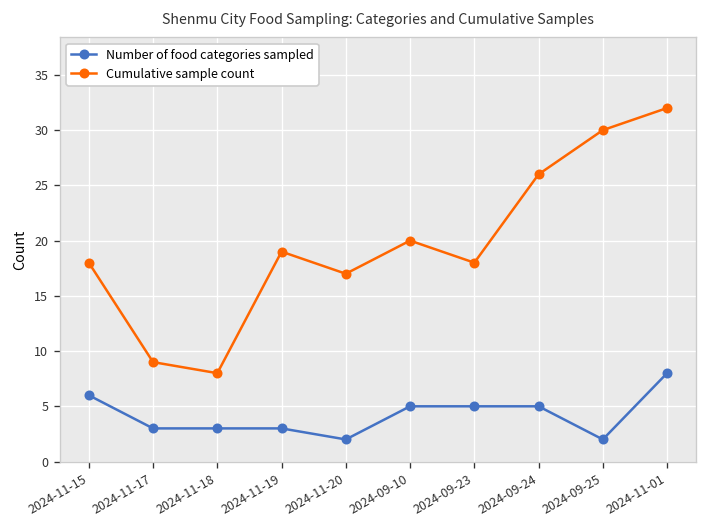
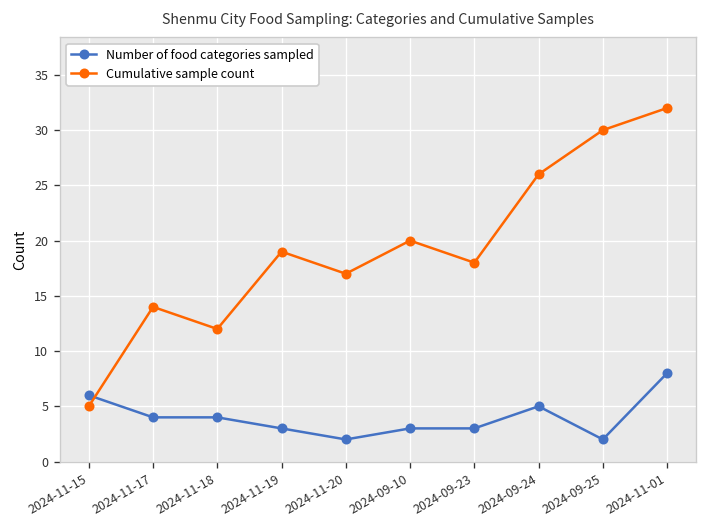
  {
    "Number of food categories sampled": {
      "2024-11-15": 6,
-     "2024-11-17": 3,
-     "2024-11-18": 3,
+     "2024-11-17": 4,
+     "2024-11-18": 4,
      "2024-11-19": 3,
      "2024-11-20": 2,
-     "2024-09-10": 5,
-     "2024-09-23": 5,
+     "2024-09-10": 3,
+     "2024-09-23": 3,
      "2024-09-24": 5,
      "2024-09-25": 2,
      "2024-11-01": 8
    },
    "Cumulative sample count": {
-     "2024-11-15": 18,
-     "2024-11-17": 9,
-     "2024-11-18": 8,
+     "2024-11-15": 5,
+     "2024-11-17": 14,
+     "2024-11-18": 12,
      "2024-11-19": 19,
      "2024-11-20": 17,
      "2024-09-10": 20,
      "2024-09-23": 18,
      "2024-09-24": 26,
      "2024-09-25": 30,
      "2024-11-01": 32
    }
  }
